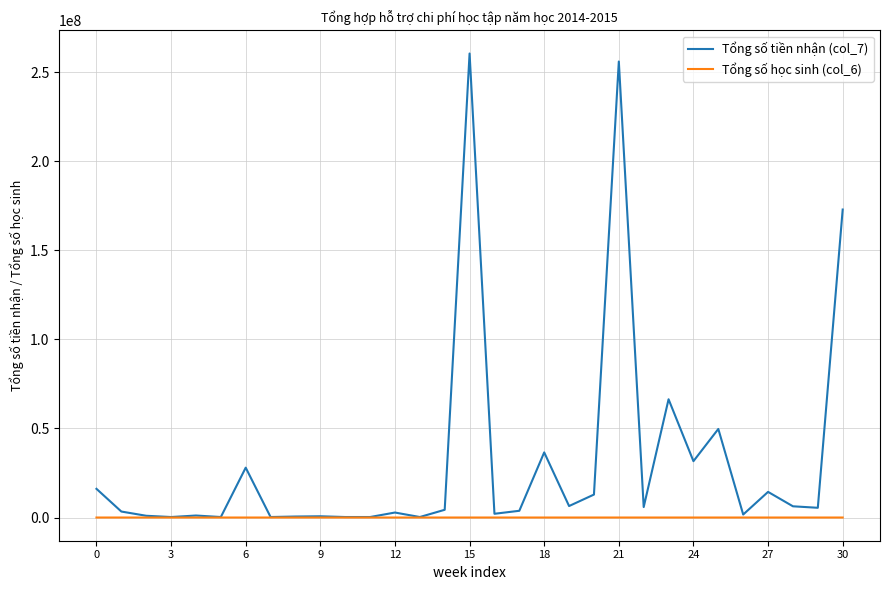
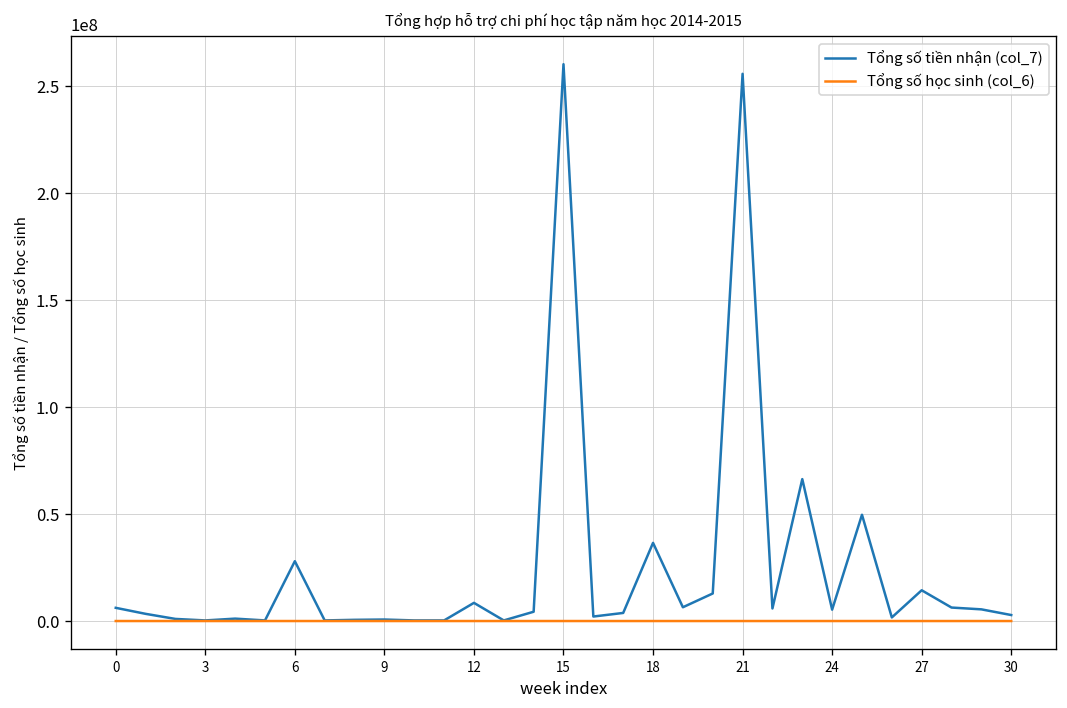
  {
    "Tổng số tiền nhận (col_7)": {
-     "0": 16000000,
+     "0": 6000000,
      "6": 28000000,
-     "12": 3000000,
+     "12": 8000000,
      "15": 260000000,
      "18": 37000000,
      "21": 256000000,
-     "24": 32000000,
+     "24": 5000000,
      "27": 14000000,
-     "30": 173000000
+     "30": 3000000
    },
    "Tổng số học sinh (col_6)": {
      "0": 0,
      "6": 0,
      "12": 0,
      "15": 0,
      "18": 0,
      "21": 0,
      "24": 0,
      "27": 0,
      "30": 0
    }
  }
